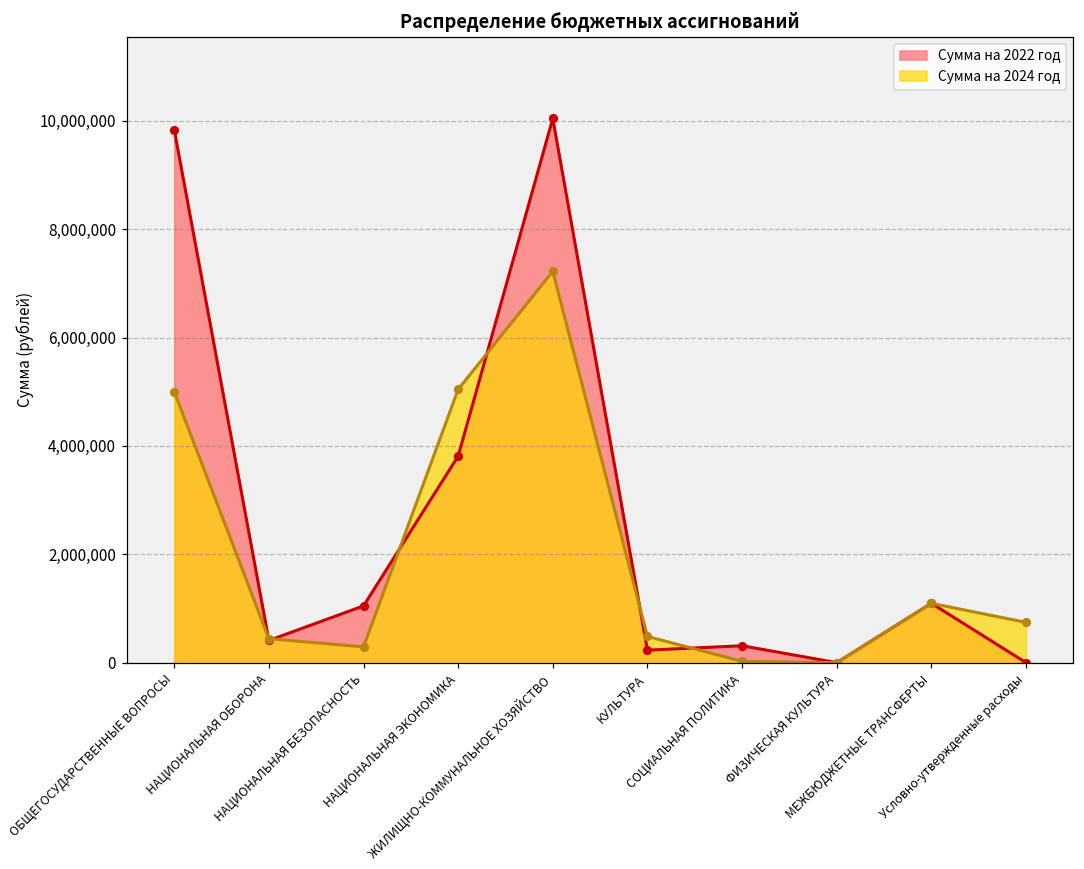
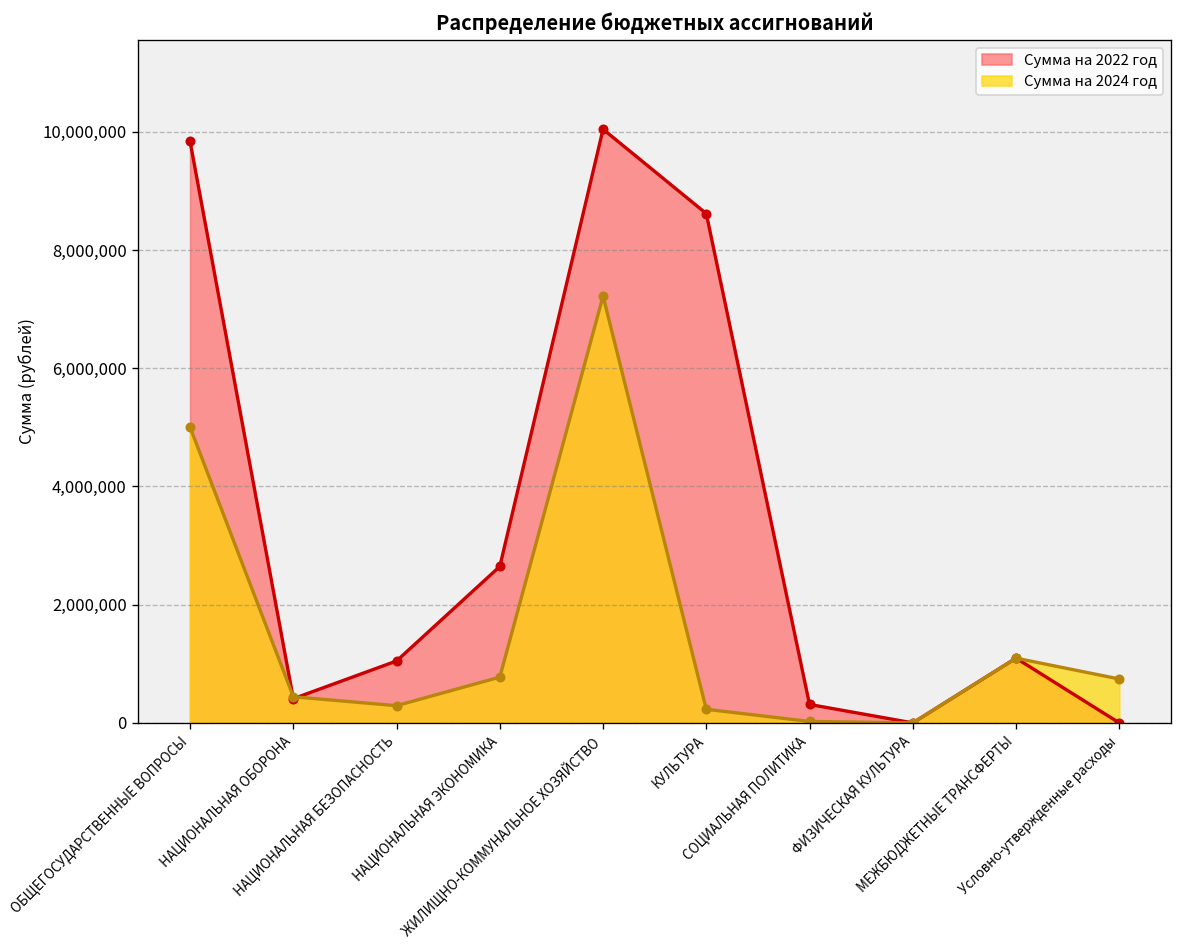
  {
    "Сумма на 2022 год": {
      "ОБЩЕГОСУДАРСТВЕННЫЕ ВОПРОСЫ": "9,800,000",
      "НАЦИОНАЛЬНАЯ БЕЗОПАСНОСТЬ": "1,000,000",
-     "НАЦИОНАЛЬНАЯ ЭКОНОМИКА": "3,800,000",
+     "НАЦИОНАЛЬНАЯ ЭКОНОМИКА": "2,600,000",
      "ЖИЛИЩНО-КОММУНАЛЬНОЕ ХОЗЯЙСТВО": "10,000,000",
-     "КУЛЬТУРА": "200,000",
+     "КУЛЬТУРА": "8,600,000",
      "СОЦИАЛЬНАЯ ПОЛИТИКА": "300,000",
      "Условно-утвержденные расходы": "0"
    },
    "Сумма на 2024 год": {
      "ОБЩЕГОСУДАРСТВЕННЫЕ ВОПРОСЫ": "5,000,000",
      "НАЦИОНАЛЬНАЯ БЕЗОПАСНОСТЬ": "300,000",
-     "НАЦИОНАЛЬНАЯ ЭКОНОМИКА": "5,000,000",
+     "НАЦИОНАЛЬНАЯ ЭКОНОМИКА": "800,000",
      "ЖИЛИЩНО-КОММУНАЛЬНОЕ ХОЗЯЙСТВО": "7,200,000",
-     "КУЛЬТУРА": "500,000",
+     "КУЛЬТУРА": "200,000",
      "СОЦИАЛЬНАЯ ПОЛИТИКА": "0",
      "Условно-утвержденные расходы": "700,000"
    }
  }
